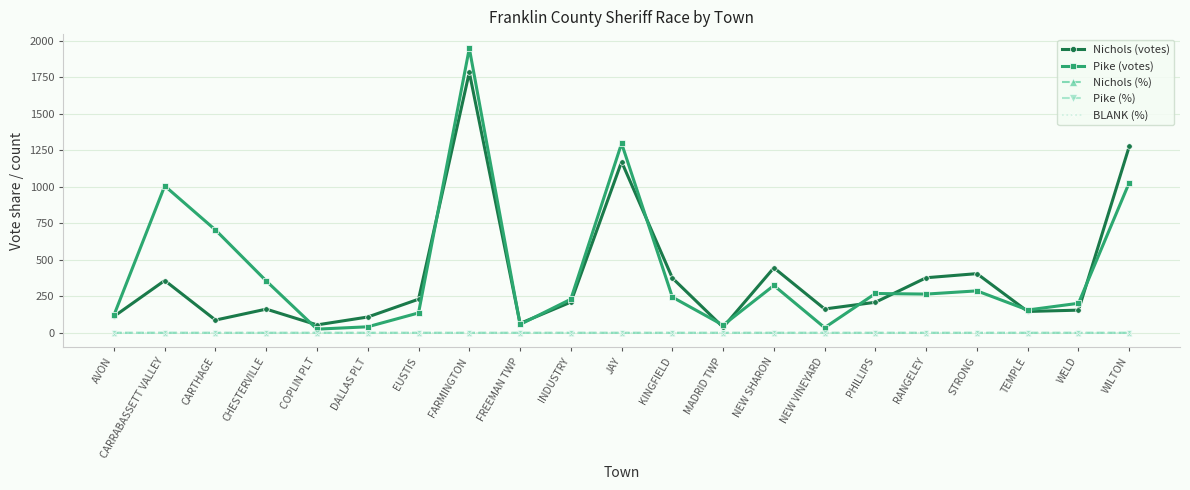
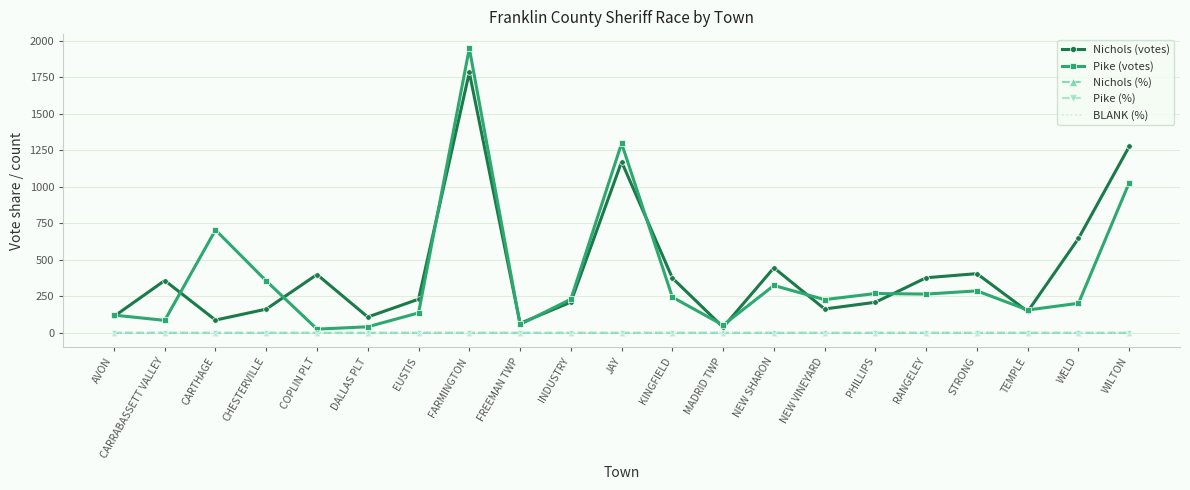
  {
    "Nichols (votes)": {
      "CARRABASSETT VALLEY": 360,
      "CARTHAGE": 90,
      "CHESTERVILLE": 160,
-     "COPLIN PLT": 60,
+     "COPLIN PLT": 400,
      "DALLAS PLT": 110,
      "EUSTIS": 230,
      "FARMINGTON": 1790,
      "INDUSTRY": 210,
      "JAY": 1170,
      "KINGFIELD": 380,
      "NEW SHARON": 450,
      "NEW VINEYARD": 160,
      "PHILLIPS": 210,
      "RANGELEY": 380,
      "STRONG": 410,
-     "WELD": 160,
+     "WELD": 650,
      "WILTON": 1280
    },
    "Pike (votes)": {
-     "CARRABASSETT VALLEY": 1010,
+     "CARRABASSETT VALLEY": 90,
      "CARTHAGE": 710,
      "CHESTERVILLE": 360,
      "COPLIN PLT": 30,
      "DALLAS PLT": 40,
      "EUSTIS": 140,
      "FARMINGTON": 1950,
      "INDUSTRY": 230,
      "JAY": 1300,
      "KINGFIELD": 250,
      "NEW SHARON": 330,
-     "NEW VINEYARD": 40,
+     "NEW VINEYARD": 230,
      "PHILLIPS": 270,
      "RANGELEY": 270,
      "STRONG": 290,
      "WELD": 200,
      "WILTON": 1030
    },
    "BLANK (%)": {
      "AVON": 0,
      "CARRABASSETT VALLEY": 0,
      "CARTHAGE": 0,
      "CHESTERVILLE": 0,
      "COPLIN PLT": 0,
      "DALLAS PLT": 0,
      "EUSTIS": 0,
      "FARMINGTON": 0,
      "FREEMAN TWP": 0,
      "INDUSTRY": 0,
      "JAY": 0,
      "KINGFIELD": 0,
      "MADRID TWP": 0,
      "NEW SHARON": 0,
      "NEW VINEYARD": 0,
      "PHILLIPS": 0,
      "RANGELEY": 0,
      "STRONG": 0,
      "TEMPLE": 0,
      "WELD": 0,
      "WILTON": 0
    }
  }
